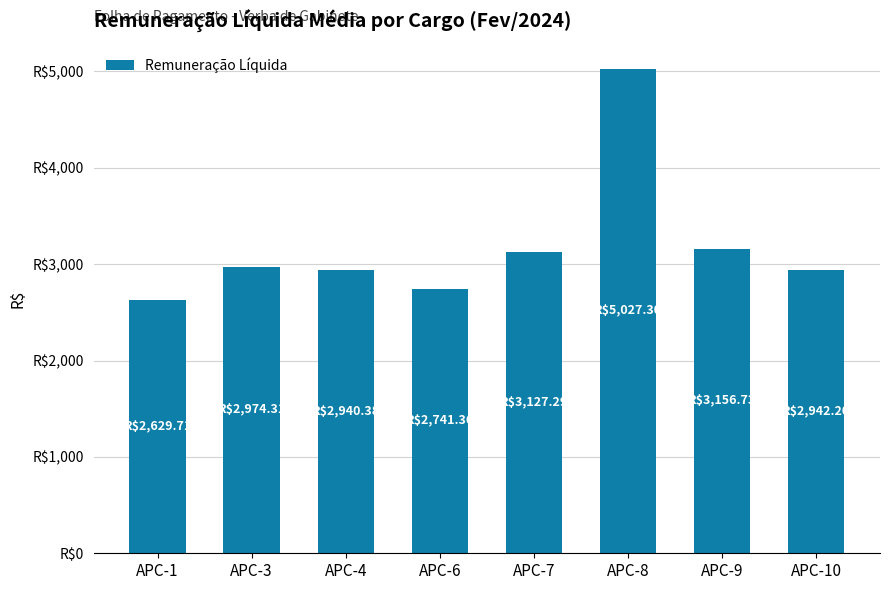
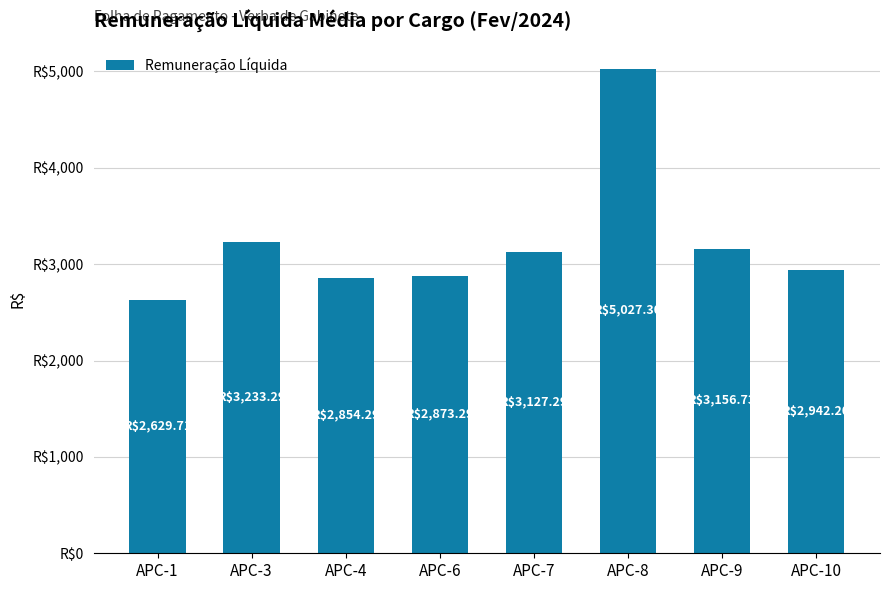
  {
    "APC-1": "$2,629.71",
-   "APC-3": "$2,974.31",
-   "APC-4": "$2,940.38",
-   "APC-6": "$2,741.36",
+   "APC-3": "$3,233.29",
+   "APC-4": "$2,854.29",
+   "APC-6": "$2,873.29",
    "APC-7": "$3,127.29",
    "APC-8": "$5,027.30",
    "APC-9": "$3,156.73",
    "APC-10": "$2,942.20"
  }
